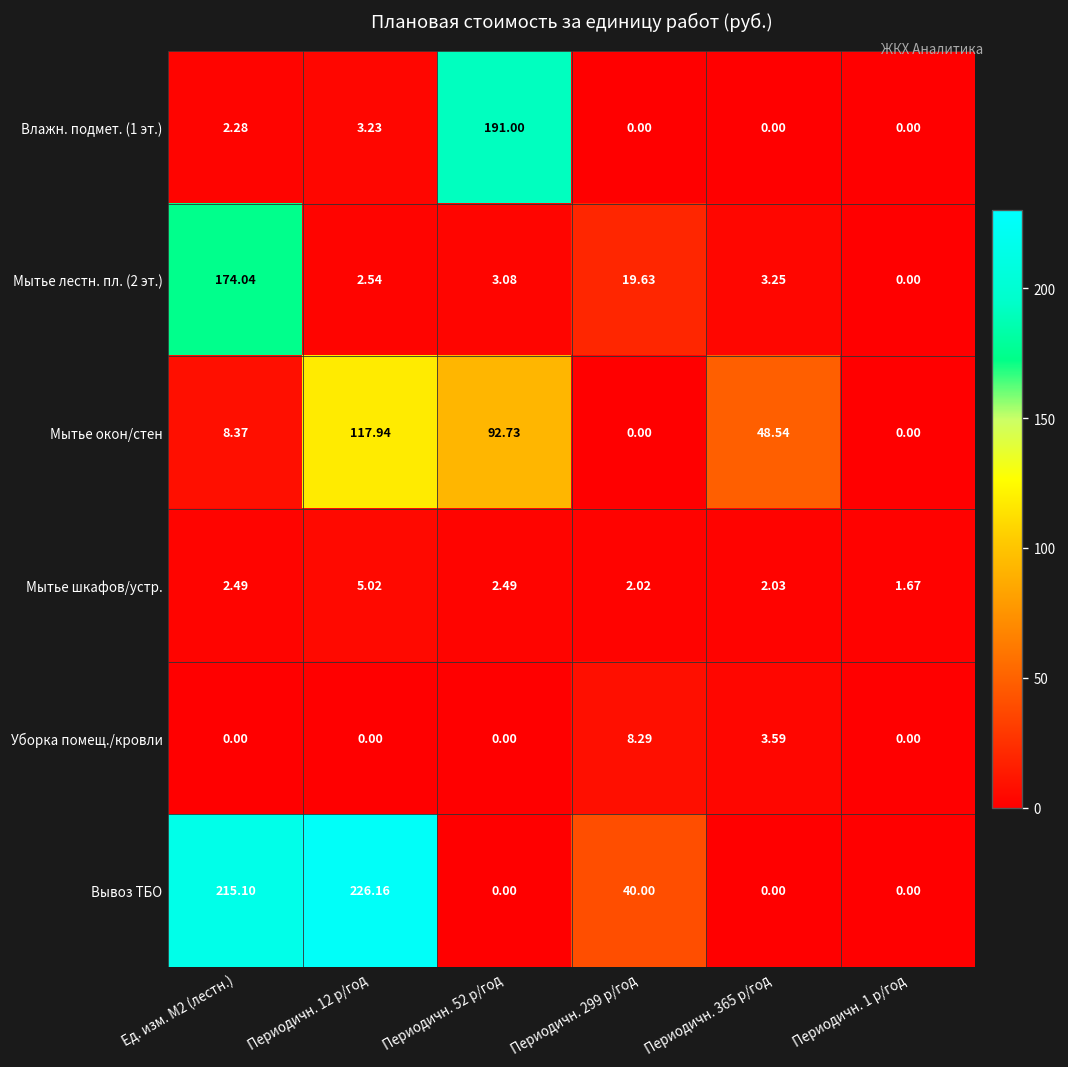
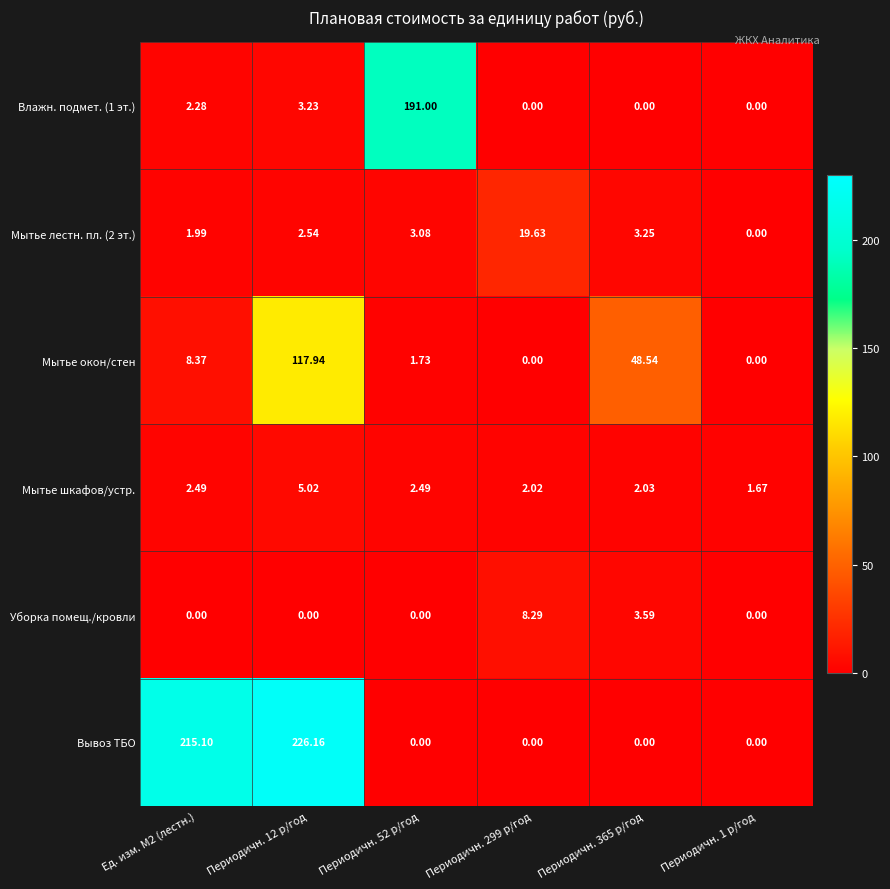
  {
    "Влажн. подмет. (1 эт.)": {
      "Ед. изм. М2 (лестн.)": 2.28,
      "Периодичн. 12 р/год": 3.23,
      "Периодичн. 52 р/год": 191.00,
      "Периодичн. 299 р/год": 0.00,
      "Периодичн. 365 р/год": 0.00,
      "Периодичн. 1 р/год": 0.00
    },
    "Мытье лестн. пл. (2 эт.)": {
-     "Ед. изм. М2 (лестн.)": 174.04,
+     "Ед. изм. М2 (лестн.)": 1.99,
      "Периодичн. 12 р/год": 2.54,
      "Периодичн. 52 р/год": 3.08,
      "Периодичн. 299 р/год": 19.63,
      "Периодичн. 365 р/год": 3.25,
      "Периодичн. 1 р/год": 0.00
    },
    "Мытье окон/стен": {
      "Ед. изм. М2 (лестн.)": 8.37,
      "Периодичн. 12 р/год": 117.94,
-     "Периодичн. 52 р/год": 92.73,
+     "Периодичн. 52 р/год": 1.73,
      "Периодичн. 299 р/год": 0.00,
      "Периодичн. 365 р/год": 48.54,
      "Периодичн. 1 р/год": 0.00
    },
    "Мытье шкафов/устр.": {
      "Ед. изм. М2 (лестн.)": 2.49,
      "Периодичн. 12 р/год": 5.02,
      "Периодичн. 52 р/год": 2.49,
      "Периодичн. 299 р/год": 2.02,
      "Периодичн. 365 р/год": 2.03,
      "Периодичн. 1 р/год": 1.67
    },
    "Уборка помещ./кровли": {
      "Ед. изм. М2 (лестн.)": 0.00,
      "Периодичн. 12 р/год": 0.00,
      "Периодичн. 52 р/год": 0.00,
      "Периодичн. 299 р/год": 8.29,
      "Периодичн. 365 р/год": 3.59,
      "Периодичн. 1 р/год": 0.00
    },
    "Вывоз ТБО": {
      "Ед. изм. М2 (лестн.)": 215.10,
      "Периодичн. 12 р/год": 226.16,
      "Периодичн. 52 р/год": 0.00,
-     "Периодичн. 299 р/год": 40.00,
+     "Периодичн. 299 р/год": 0.00,
      "Периодичн. 365 р/год": 0.00,
      "Периодичн. 1 р/год": 0.00
    }
  }
